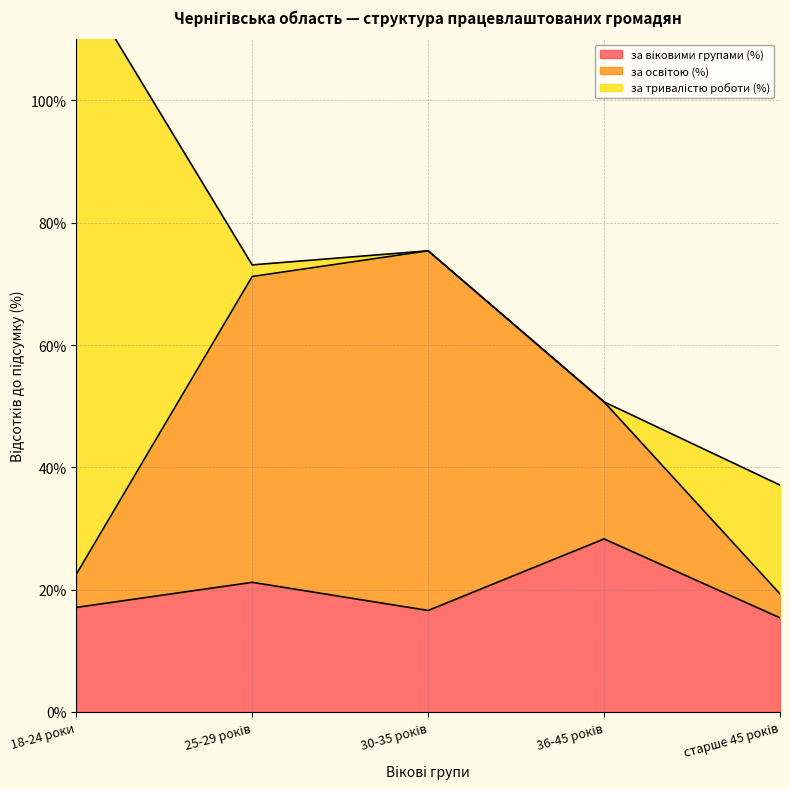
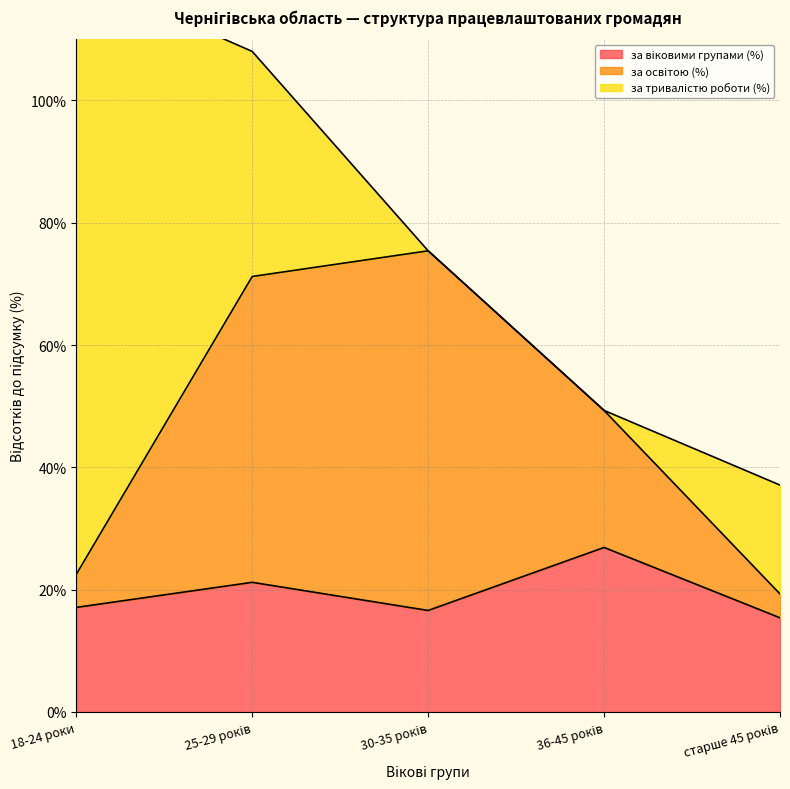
  {
    "за віковими групами (%)": {
      "18-24 роки": "17%",
      "25-29 років": "21%",
      "30-35 років": "17%",
-     "36-45 років": "28%",
+     "36-45 років": "27%",
      "старше 45 років": "15%"
    },
    "за освітою (%)": {
      "18-24 роки": "5%",
      "25-29 років": "50%",
      "старше 45 років": "4%"
    },
    "за тривалістю роботи (%)": {
-     "25-29 років": "2%",
+     "25-29 років": "37%",
      "старше 45 років": "18%"
    }
  }
